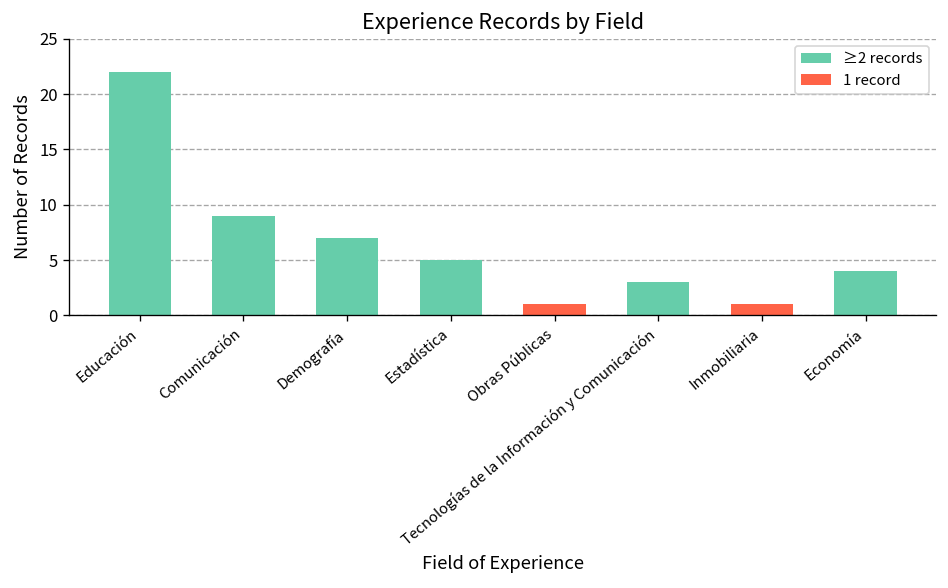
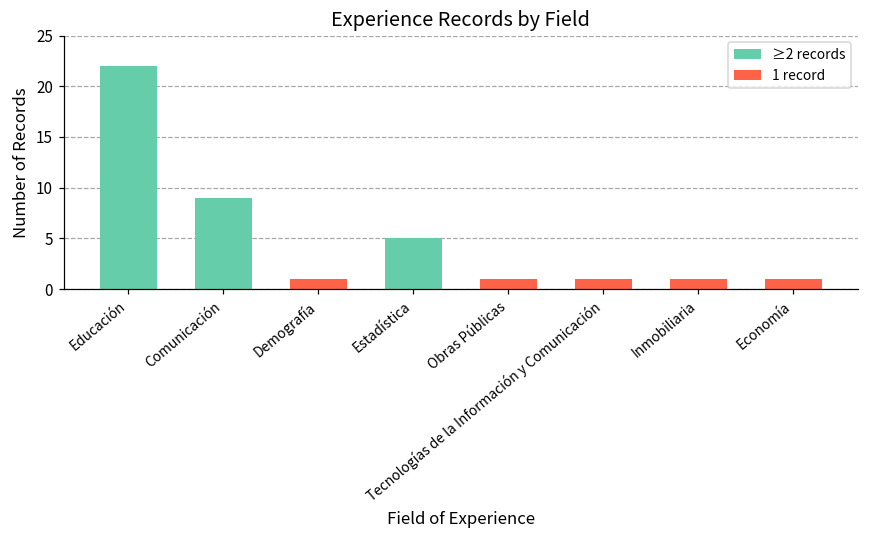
  {
    "Educación": 22,
    "Comunicación": 9,
-   "Demografía": 7,
+   "Demografía": 1,
    "Estadística": 5,
    "Obras Públicas": 1,
-   "Tecnologías de la Información y Comunicación": 3,
+   "Tecnologías de la Información y Comunicación": 1,
    "Inmobiliaria": 1,
-   "Economía": 4
+   "Economía": 1
  }
